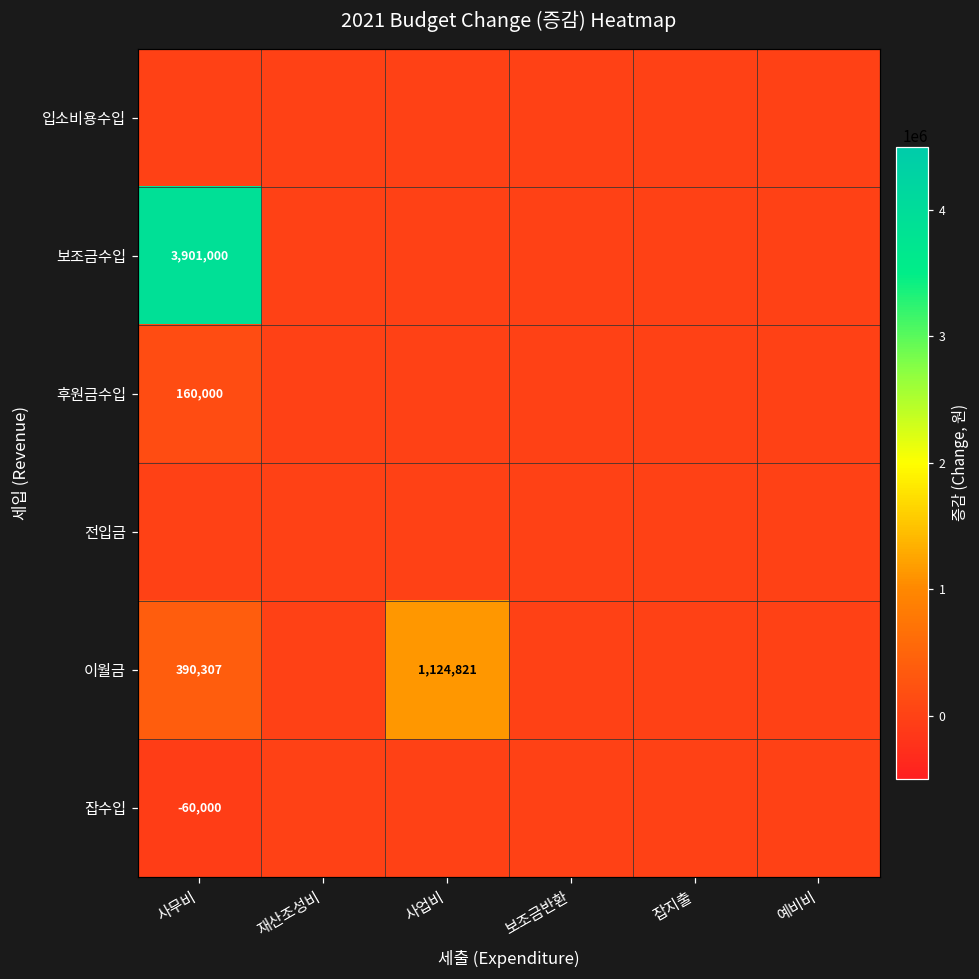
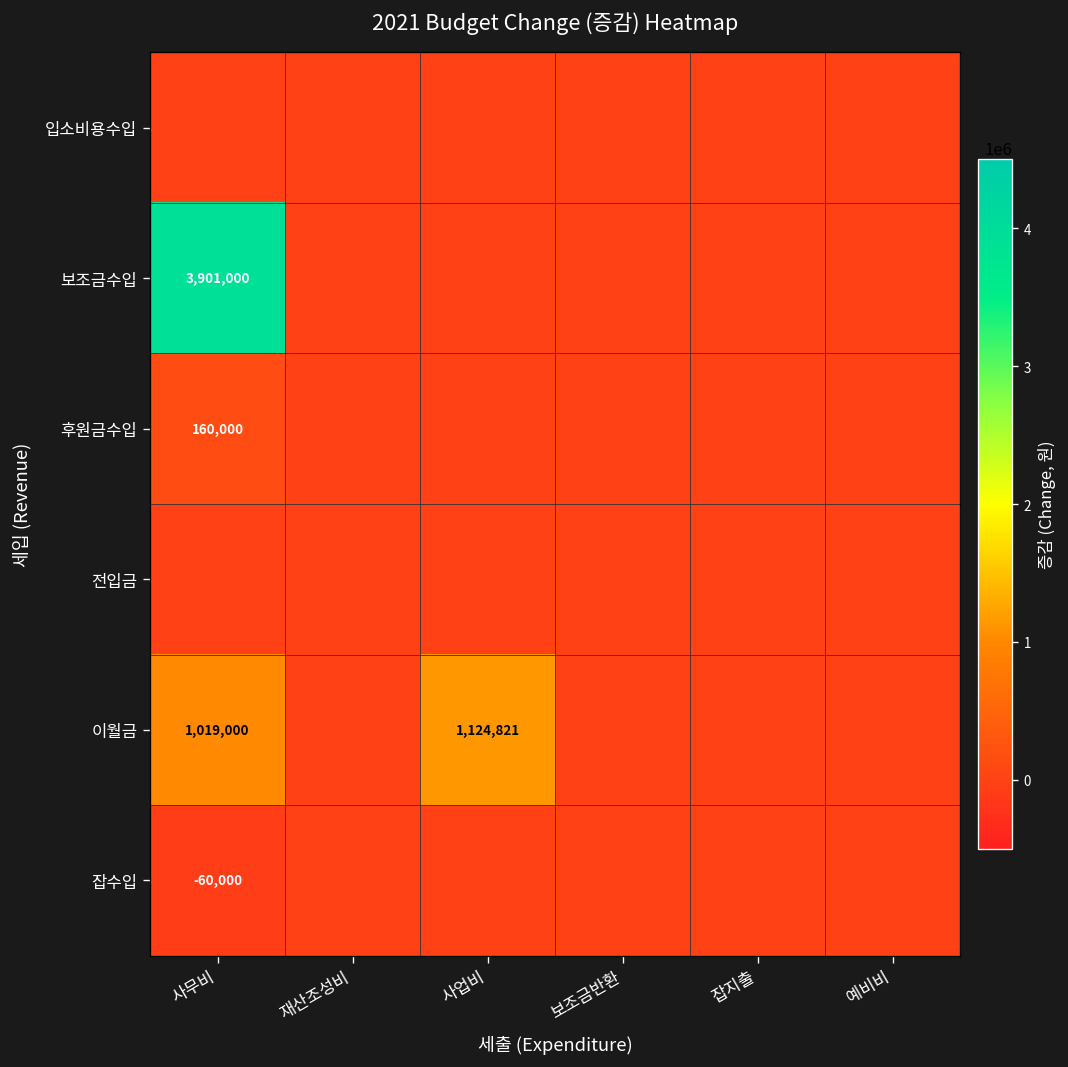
  {
    "보조금수입": {
      "사무비": "3,901,000"
    },
    "후원금수입": {
      "사무비": "160,000"
    },
    "이월금": {
-     "사무비": "390,307",
+     "사무비": "1,019,000",
      "사업비": "1,124,821"
    },
    "잡수입": {
      "사무비": "-60,000"
    }
  }
